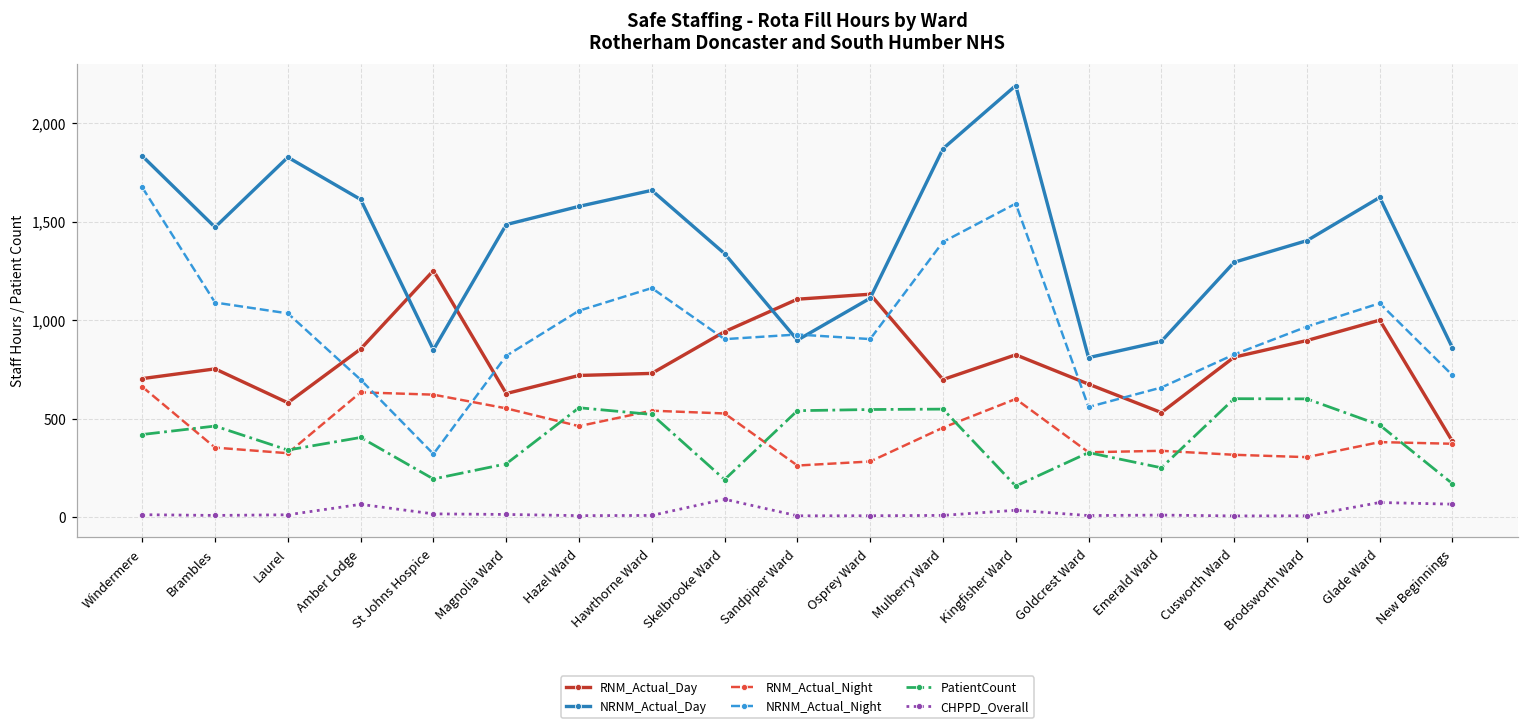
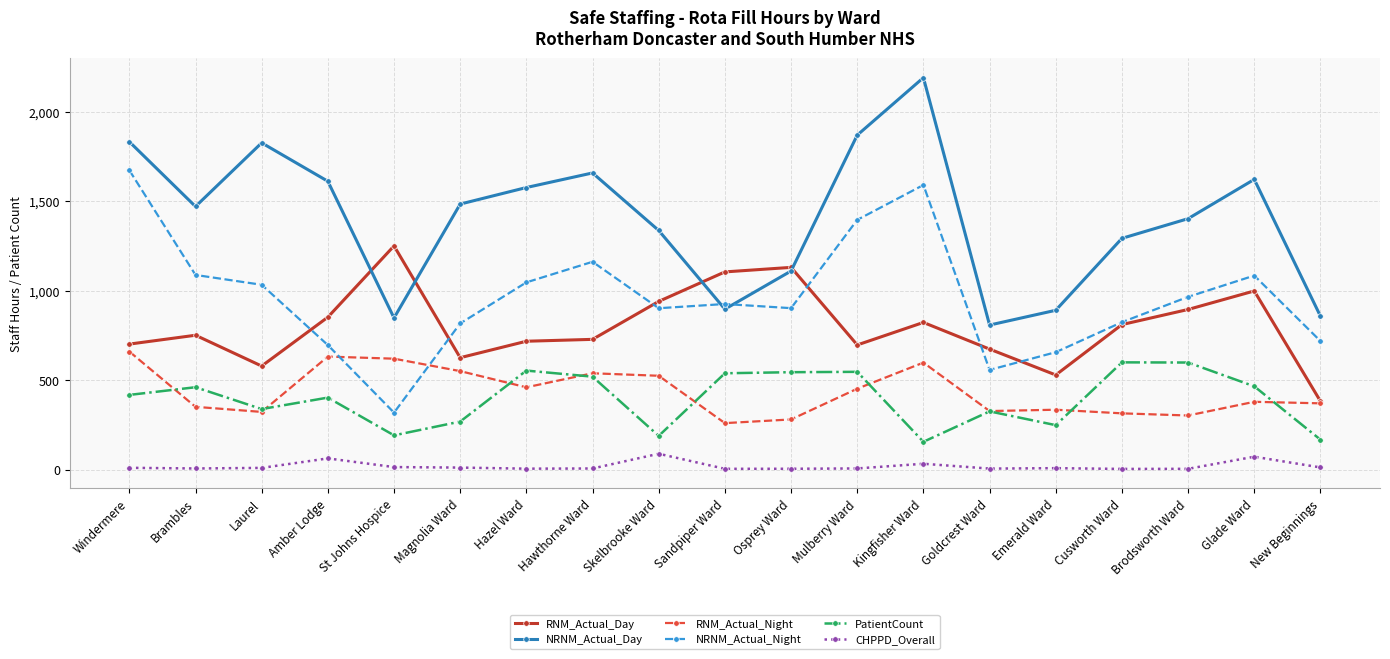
  {
    "PatientCount": {
      "Windermere": 420,
      "Brambles": 460,
      "Laurel": 340,
      "Amber Lodge": 400,
      "St Johns Hospice": 190,
      "Magnolia Ward": 270,
      "Hazel Ward": 560,
      "Hawthorne Ward": 520,
      "Skelbrooke Ward": 190,
      "Sandpiper Ward": 540,
      "Osprey Ward": 550,
      "Mulberry Ward": 550,
      "Kingfisher Ward": 160,
      "Emerald Ward": 250,
      "Cusworth Ward": 600,
      "Brodsworth Ward": 600,
      "Glade Ward": 470,
      "New Beginnings": 170
    },
    "CHPPD_Overall": {
      "Windermere": 10,
      "Brambles": 10,
      "Laurel": 10,
      "Amber Lodge": 60,
      "St Johns Hospice": 20,
      "Magnolia Ward": 10,
      "Hazel Ward": 10,
      "Hawthorne Ward": 10,
      "Skelbrooke Ward": 90,
      "Sandpiper Ward": 10,
      "Osprey Ward": 10,
      "Mulberry Ward": 10,
      "Kingfisher Ward": 30,
      "Goldcrest Ward": 10,
      "Emerald Ward": 10,
      "Cusworth Ward": 10,
      "Brodsworth Ward": 10,
      "Glade Ward": 70,
-     "New Beginnings": 70
+     "New Beginnings": 10
    }
  }
